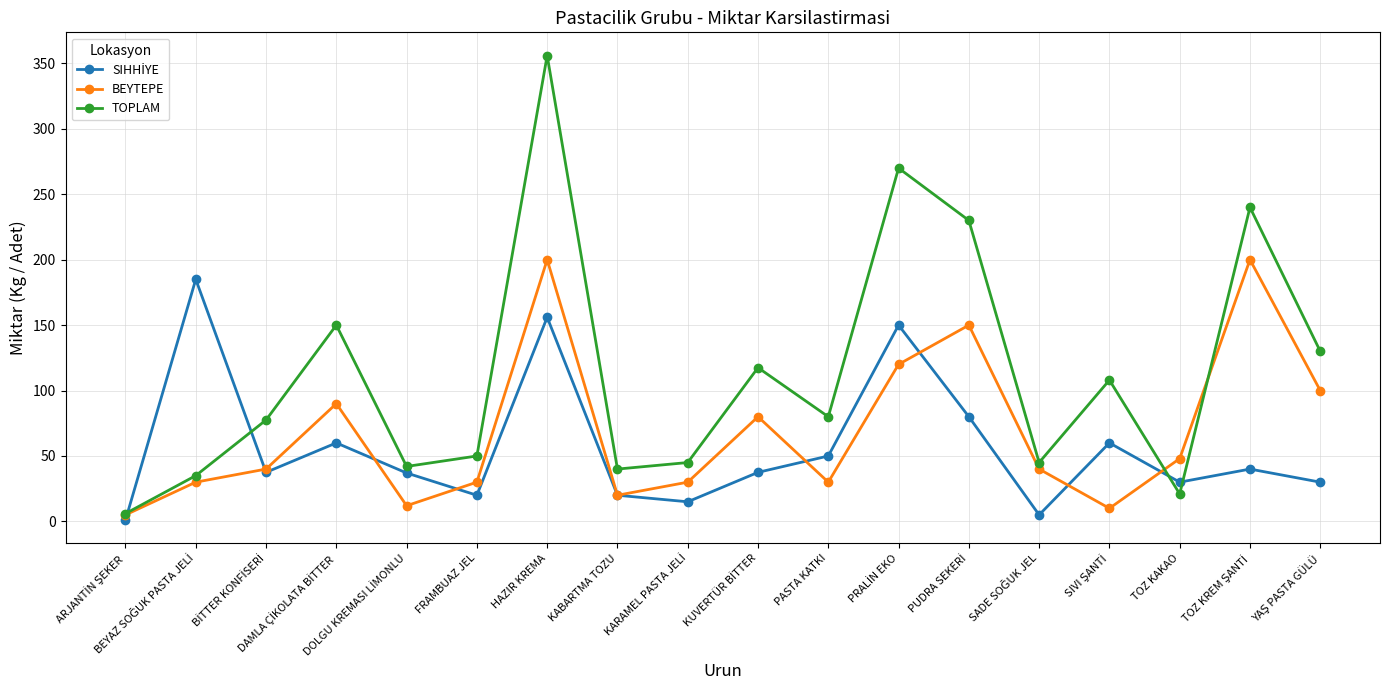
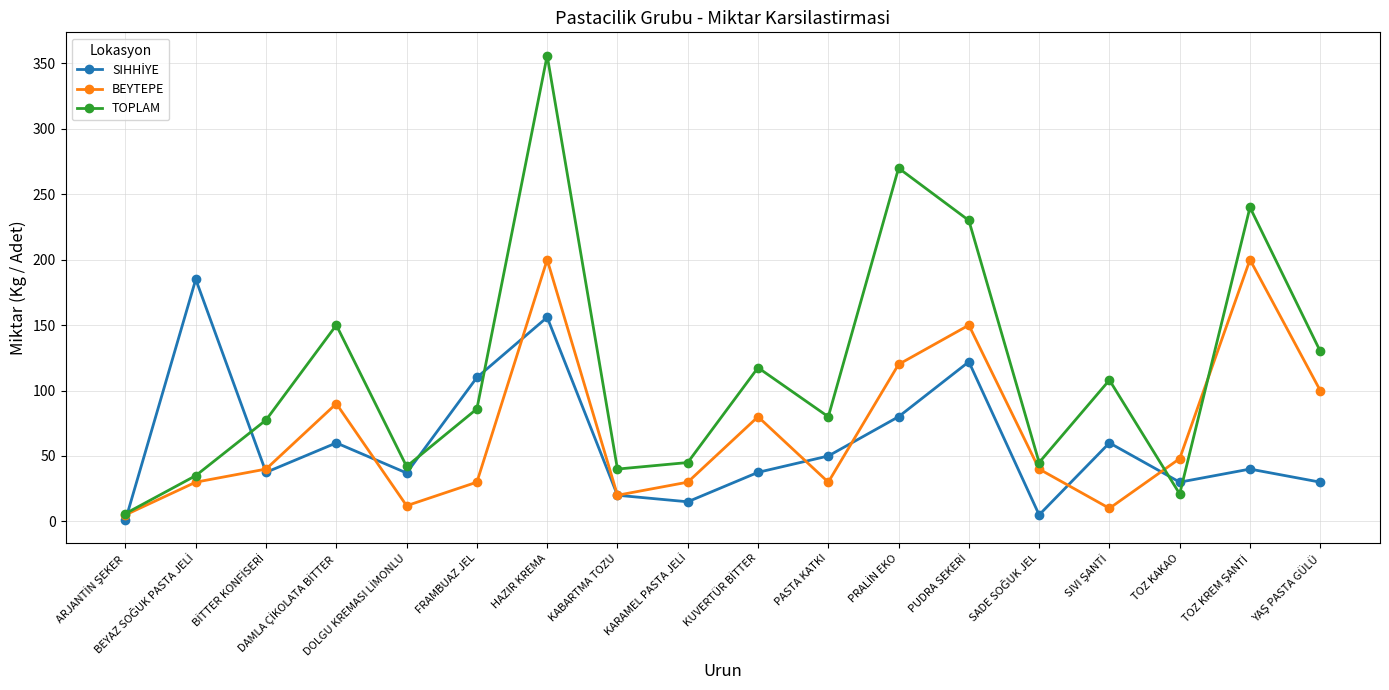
  {
    "SIHHİYE": {
      "ARJANTİN ŞEKER": 1,
      "BEYAZ SOĞUK PASTA JELİ": 185,
      "BİTTER KONFİSERİ": 38,
      "DAMLA ÇİKOLATA BİTTER": 60,
      "DOLGU KREMASI LİMONLU": 37,
-     "FRAMBUAZ JEL": 20,
+     "FRAMBUAZ JEL": 110,
      "HAZIR KREMA": 156,
      "KARAMEL PASTA JELİ": 15,
      "KUVERTÜR BİTTER": 38,
      "PASTA KATKI": 50,
-     "PRALİN EKO": 150,
-     "PUDRA SEKERİ": 80,
+     "PRALİN EKO": 80,
+     "PUDRA SEKERİ": 122,
      "SADE SOĞUK JEL": 5,
      "SIVI ŞANTİ": 60,
      "TOZ KAKAO": 30,
      "TOZ KREM ŞANTİ": 40,
      "YAŞ PASTA GÜLÜ": 30
    },
    "BEYTEPE": {
      "BEYAZ SOĞUK PASTA JELİ": 30,
      "BİTTER KONFİSERİ": 40,
      "DAMLA ÇİKOLATA BİTTER": 90,
      "DOLGU KREMASI LİMONLU": 12,
      "FRAMBUAZ JEL": 30,
      "HAZIR KREMA": 200,
      "KARAMEL PASTA JELİ": 30,
      "KUVERTÜR BİTTER": 80,
      "PASTA KATKI": 30,
      "PRALİN EKO": 120,
      "PUDRA SEKERİ": 150,
      "SADE SOĞUK JEL": 40,
      "SIVI ŞANTİ": 10,
      "TOZ KAKAO": 48,
      "TOZ KREM ŞANTİ": 200,
      "YAŞ PASTA GÜLÜ": 100
    },
    "TOPLAM": {
      "BEYAZ SOĞUK PASTA JELİ": 35,
      "BİTTER KONFİSERİ": 78,
      "DAMLA ÇİKOLATA BİTTER": 150,
      "DOLGU KREMASI LİMONLU": 42,
-     "FRAMBUAZ JEL": 50,
+     "FRAMBUAZ JEL": 86,
      "HAZIR KREMA": 356,
      "KABARTMA TOZU": 40,
      "KARAMEL PASTA JELİ": 45,
      "KUVERTÜR BİTTER": 118,
      "PASTA KATKI": 80,
      "PRALİN EKO": 270,
      "PUDRA SEKERİ": 230,
      "SADE SOĞUK JEL": 45,
      "SIVI ŞANTİ": 108,
      "TOZ KAKAO": 21,
      "TOZ KREM ŞANTİ": 240,
      "YAŞ PASTA GÜLÜ": 130
    }
  }
